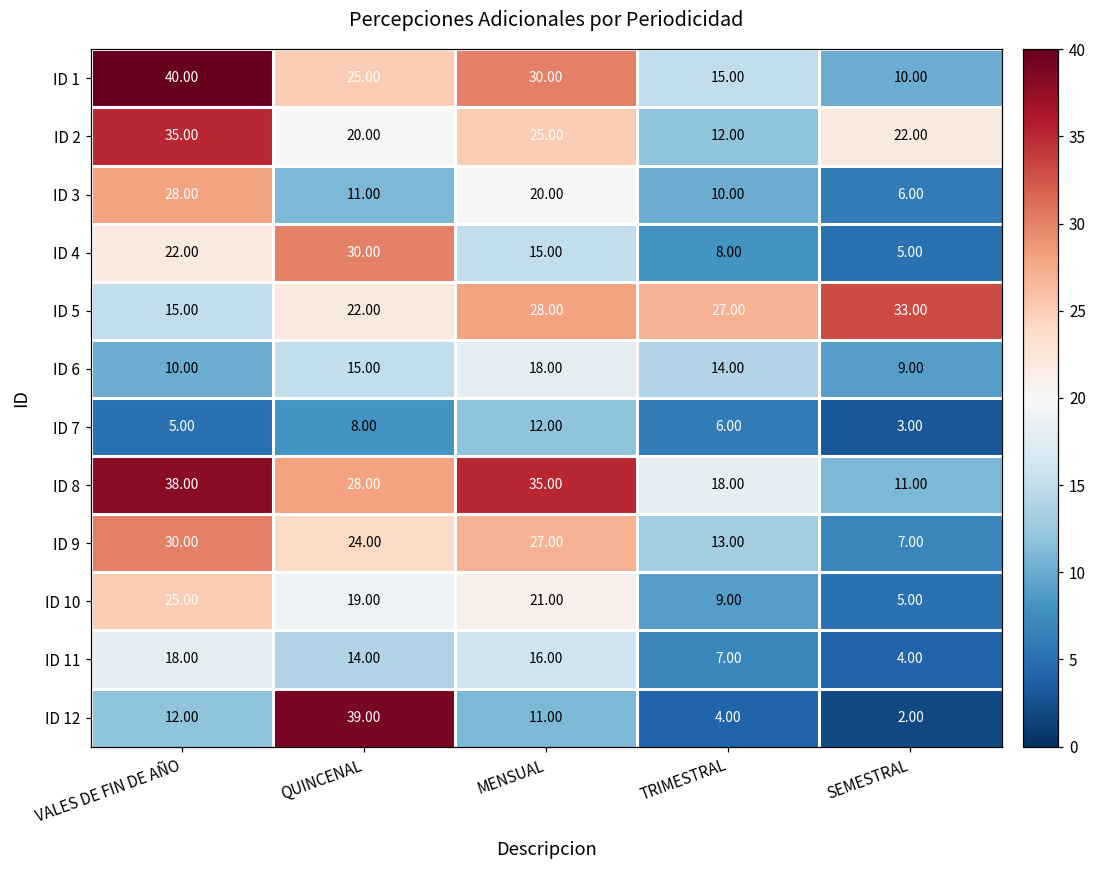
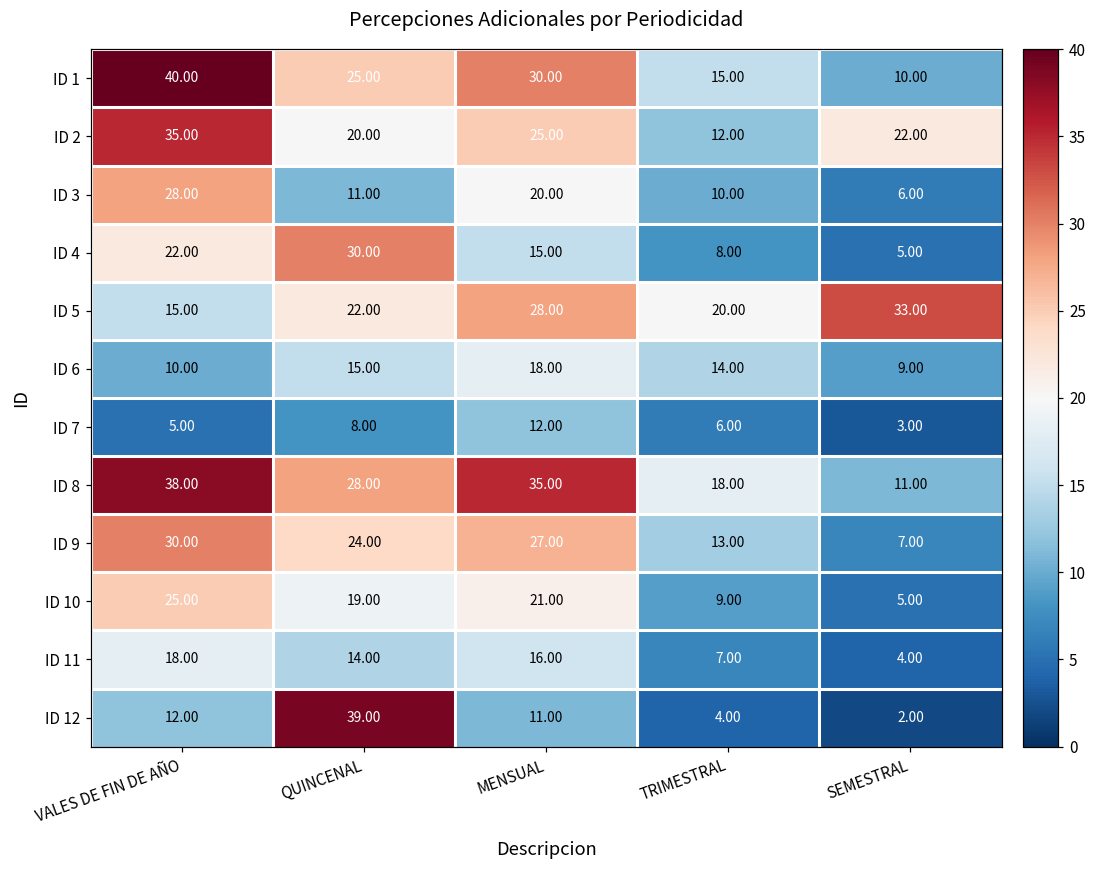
  {
    "ID 1": {
      "VALES DE FIN DE AÑO": 40.00,
      "QUINCENAL": 25.00,
      "MENSUAL": 30.00,
      "TRIMESTRAL": 15.00,
      "SEMESTRAL": 10.00
    },
    "ID 2": {
      "VALES DE FIN DE AÑO": 35.00,
      "QUINCENAL": 20.00,
      "MENSUAL": 25.00,
      "TRIMESTRAL": 12.00,
      "SEMESTRAL": 22.00
    },
    "ID 3": {
      "VALES DE FIN DE AÑO": 28.00,
      "QUINCENAL": 11.00,
      "MENSUAL": 20.00,
      "TRIMESTRAL": 10.00,
      "SEMESTRAL": 6.00
    },
    "ID 4": {
      "VALES DE FIN DE AÑO": 22.00,
      "QUINCENAL": 30.00,
      "MENSUAL": 15.00,
      "TRIMESTRAL": 8.00,
      "SEMESTRAL": 5.00
    },
    "ID 5": {
      "VALES DE FIN DE AÑO": 15.00,
      "QUINCENAL": 22.00,
      "MENSUAL": 28.00,
-     "TRIMESTRAL": 27.00,
+     "TRIMESTRAL": 20.00,
      "SEMESTRAL": 33.00
    },
    "ID 6": {
      "VALES DE FIN DE AÑO": 10.00,
      "QUINCENAL": 15.00,
      "MENSUAL": 18.00,
      "TRIMESTRAL": 14.00,
      "SEMESTRAL": 9.00
    },
    "ID 7": {
      "VALES DE FIN DE AÑO": 5.00,
      "QUINCENAL": 8.00,
      "MENSUAL": 12.00,
      "TRIMESTRAL": 6.00,
      "SEMESTRAL": 3.00
    },
    "ID 8": {
      "VALES DE FIN DE AÑO": 38.00,
      "QUINCENAL": 28.00,
      "MENSUAL": 35.00,
      "TRIMESTRAL": 18.00,
      "SEMESTRAL": 11.00
    },
    "ID 9": {
      "VALES DE FIN DE AÑO": 30.00,
      "QUINCENAL": 24.00,
      "MENSUAL": 27.00,
      "TRIMESTRAL": 13.00,
      "SEMESTRAL": 7.00
    },
    "ID 10": {
      "VALES DE FIN DE AÑO": 25.00,
      "QUINCENAL": 19.00,
      "MENSUAL": 21.00,
      "TRIMESTRAL": 9.00,
      "SEMESTRAL": 5.00
    },
    "ID 11": {
      "VALES DE FIN DE AÑO": 18.00,
      "QUINCENAL": 14.00,
      "MENSUAL": 16.00,
      "TRIMESTRAL": 7.00,
      "SEMESTRAL": 4.00
    },
    "ID 12": {
      "VALES DE FIN DE AÑO": 12.00,
      "QUINCENAL": 39.00,
      "MENSUAL": 11.00,
      "TRIMESTRAL": 4.00,
      "SEMESTRAL": 2.00
    }
  }
